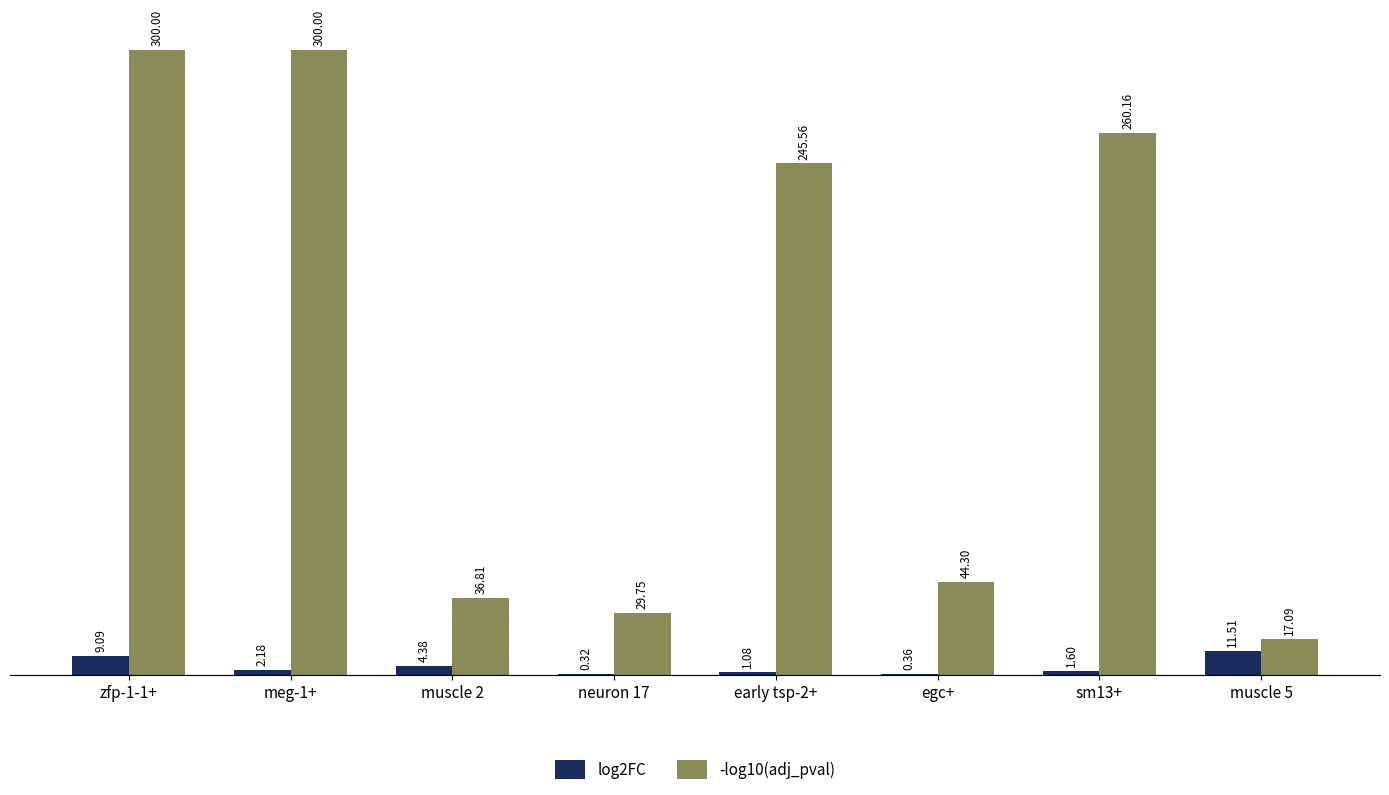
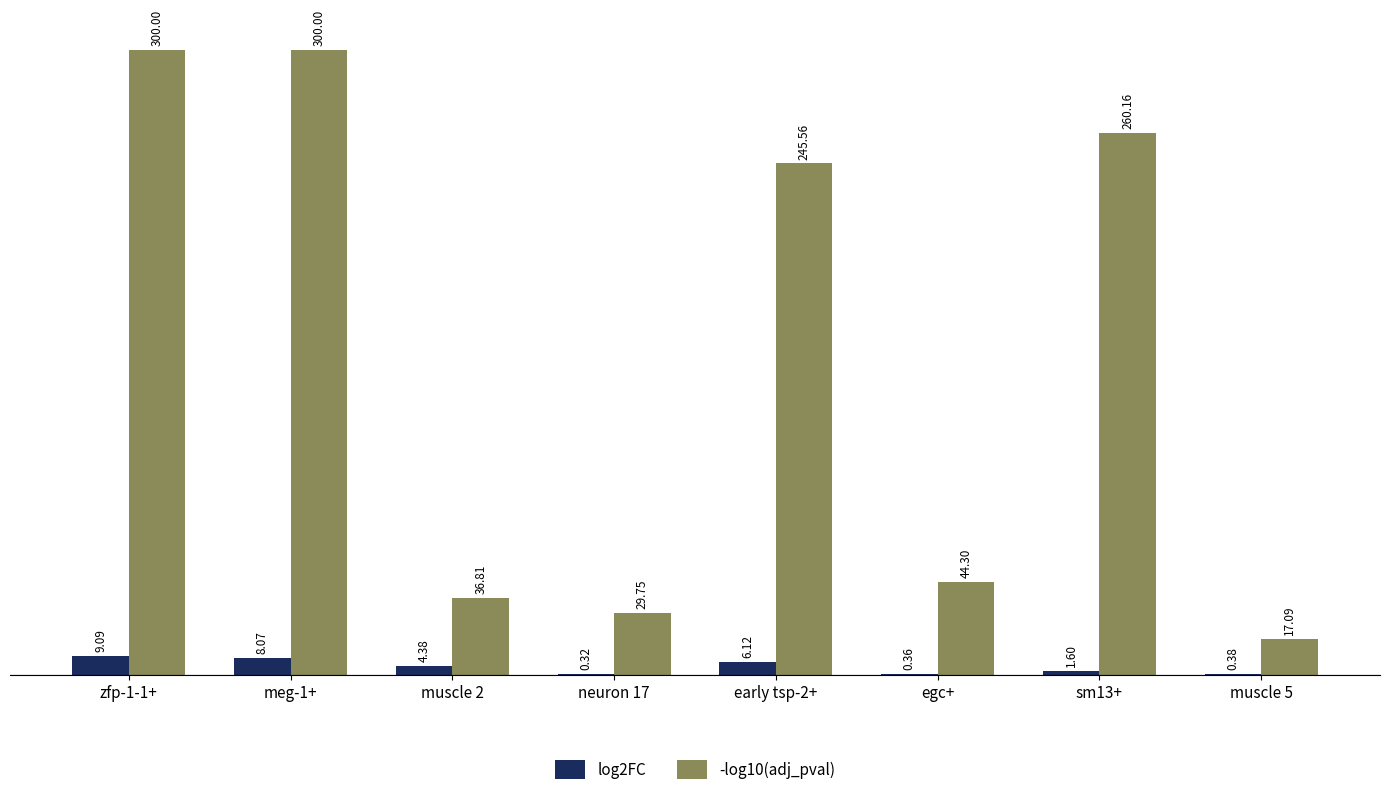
  {
    "log2FC": {
      "zfp-1-1+": 9.09,
-     "meg-1+": 2.18,
+     "meg-1+": 8.07,
      "muscle 2": 4.38,
      "neuron 17": 0.32,
-     "early tsp-2+": 1.08,
+     "early tsp-2+": 6.12,
      "egc+": 0.36,
      "sm13+": 1.60,
-     "muscle 5": 11.51
+     "muscle 5": 0.38
    },
    "-log10(adj_pval)": {
      "zfp-1-1+": 300.00,
      "meg-1+": 300.00,
      "muscle 2": 36.81,
      "neuron 17": 29.75,
      "early tsp-2+": 245.56,
      "egc+": 44.30,
      "sm13+": 260.16,
      "muscle 5": 17.09
    }
  }
